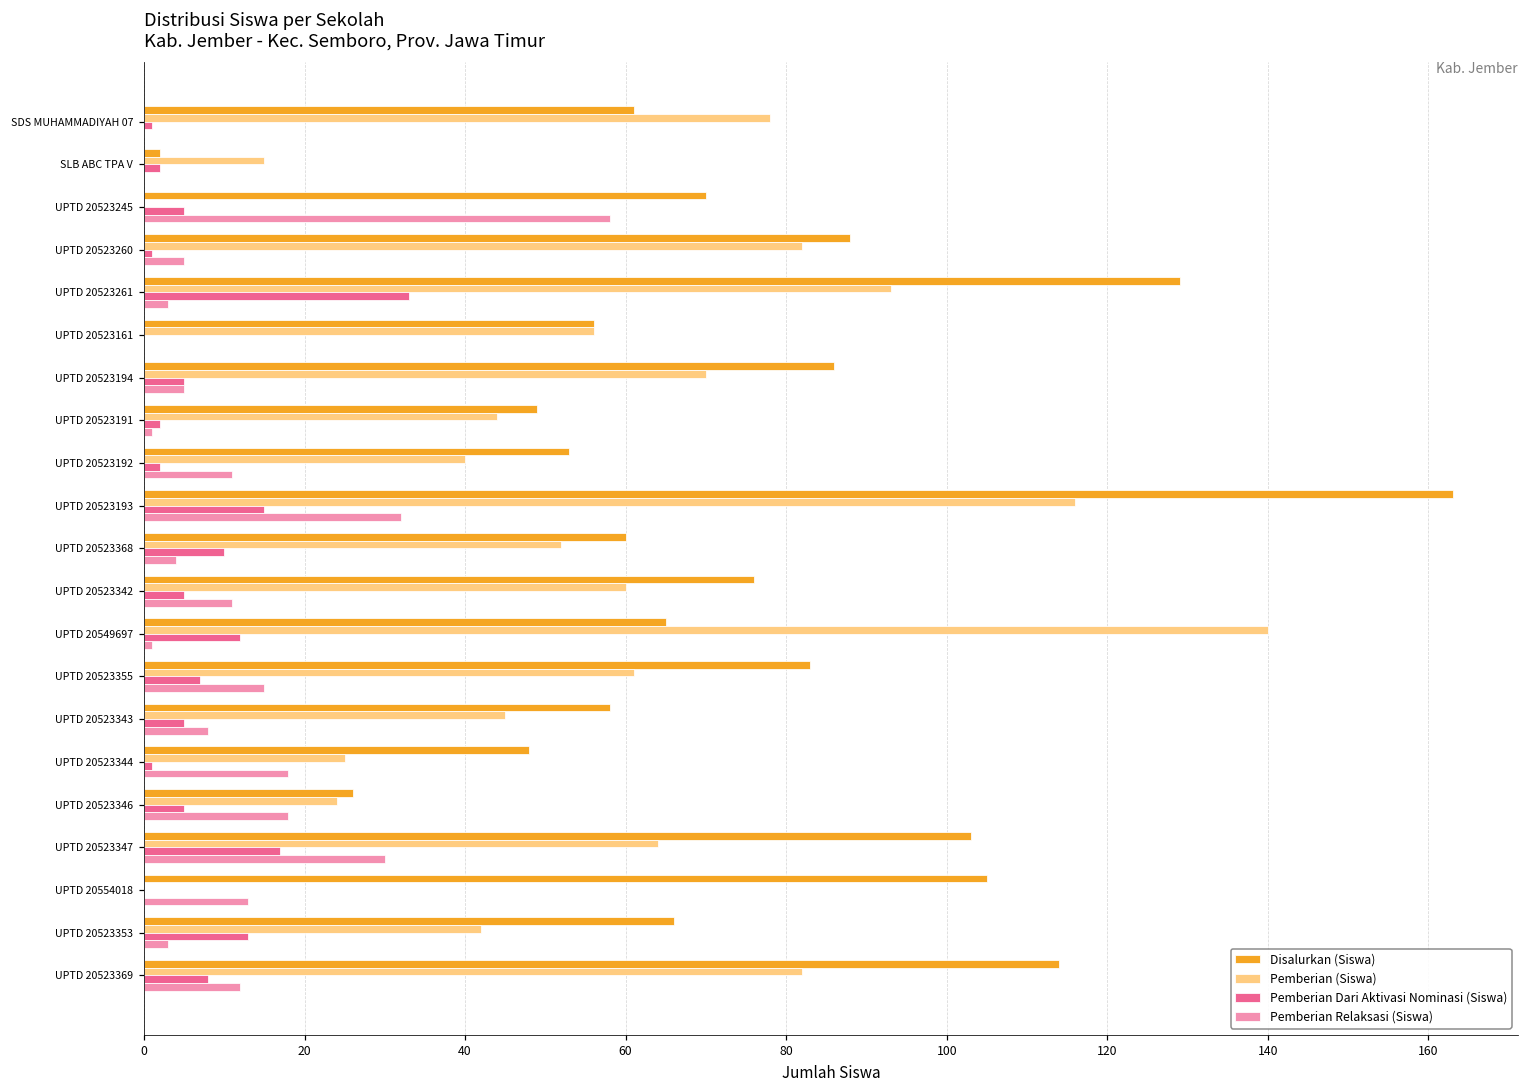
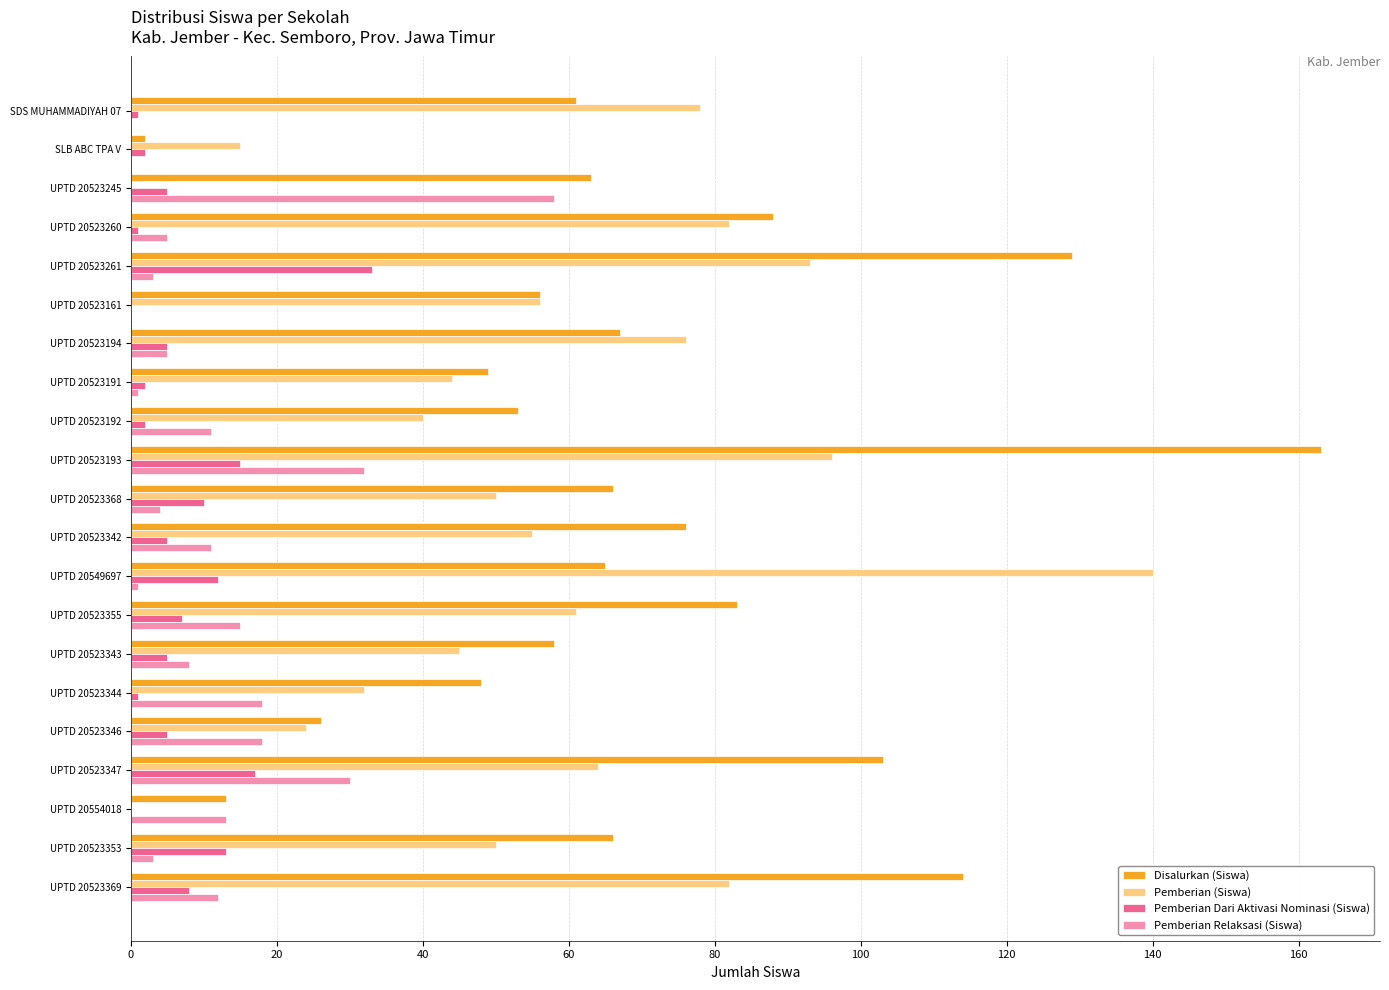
  {
    "Disalurkan (Siswa)": {
      "SDS MUHAMMADIYAH 07": 61,
      "SLB ABC TPA V": 2,
-     "UPTD 20523245": 70,
+     "UPTD 20523245": 63,
      "UPTD 20523260": 88,
      "UPTD 20523261": 129,
      "UPTD 20523161": 56,
-     "UPTD 20523194": 86,
+     "UPTD 20523194": 67,
      "UPTD 20523191": 49,
      "UPTD 20523192": 53,
      "UPTD 20523193": 163,
-     "UPTD 20523368": 60,
+     "UPTD 20523368": 66,
      "UPTD 20523342": 76,
      "UPTD 20549697": 65,
      "UPTD 20523355": 83,
      "UPTD 20523343": 58,
      "UPTD 20523344": 48,
      "UPTD 20523346": 26,
      "UPTD 20523347": 103,
-     "UPTD 20554018": 105,
+     "UPTD 20554018": 13,
      "UPTD 20523353": 66,
      "UPTD 20523369": 114
    },
    "Pemberian (Siswa)": {
      "SDS MUHAMMADIYAH 07": 78,
      "SLB ABC TPA V": 15,
      "UPTD 20523245": 0,
      "UPTD 20523260": 82,
      "UPTD 20523261": 93,
      "UPTD 20523161": 56,
-     "UPTD 20523194": 70,
+     "UPTD 20523194": 76,
      "UPTD 20523191": 44,
      "UPTD 20523192": 40,
-     "UPTD 20523193": 116,
-     "UPTD 20523368": 52,
-     "UPTD 20523342": 60,
+     "UPTD 20523193": 96,
+     "UPTD 20523368": 50,
+     "UPTD 20523342": 55,
      "UPTD 20549697": 140,
      "UPTD 20523355": 61,
      "UPTD 20523343": 45,
-     "UPTD 20523344": 25,
+     "UPTD 20523344": 32,
      "UPTD 20523346": 24,
      "UPTD 20523347": 64,
      "UPTD 20554018": 0,
-     "UPTD 20523353": 42,
+     "UPTD 20523353": 50,
      "UPTD 20523369": 82
    }
  }
